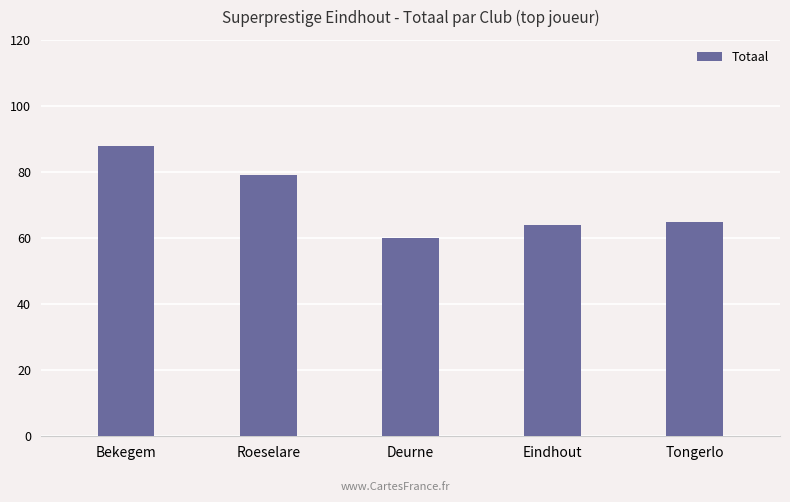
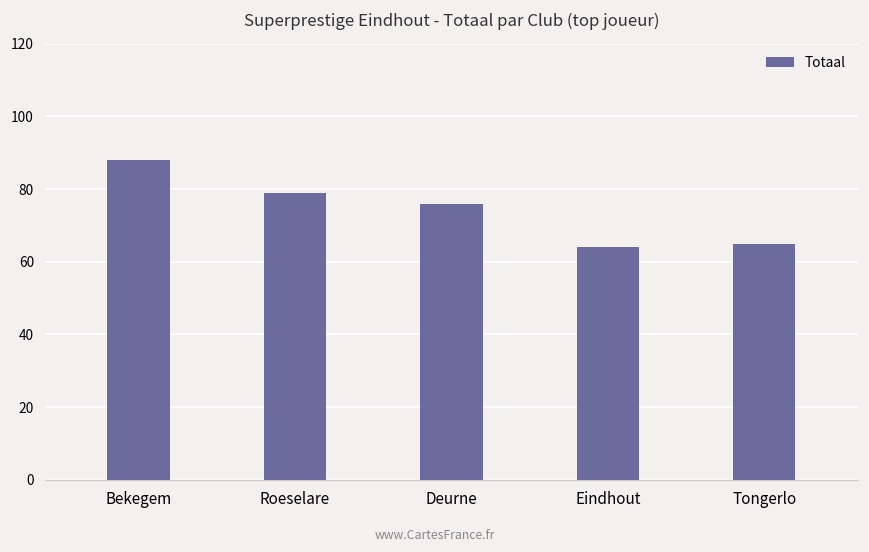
  {
    "Bekegem": 88,
    "Roeselare": 79,
-   "Deurne": 60,
+   "Deurne": 76,
    "Eindhout": 64,
    "Tongerlo": 65
  }
